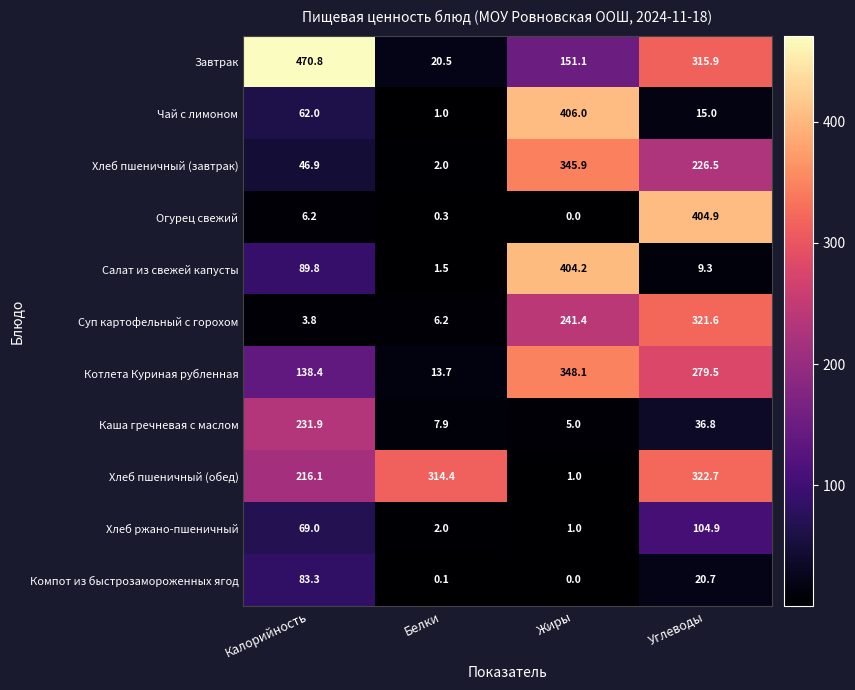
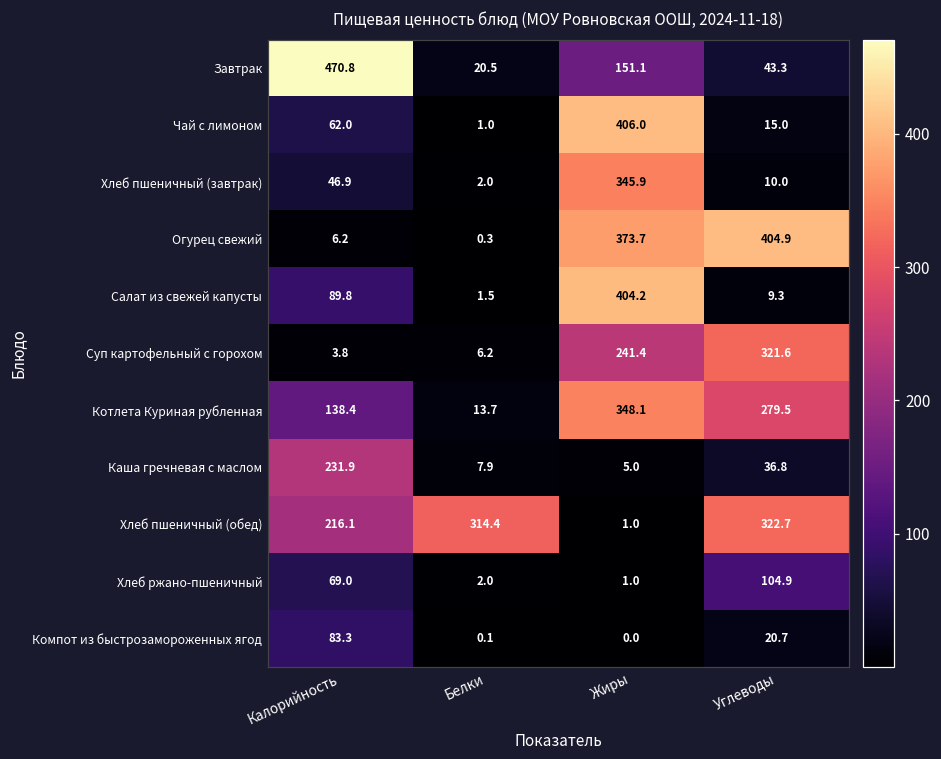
  {
    "Завтрак": {
      "Калорийность": 470.8,
      "Белки": 20.5,
      "Жиры": 151.1,
-     "Углеводы": 315.9
+     "Углеводы": 43.3
    },
    "Чай с лимоном": {
      "Калорийность": 62.0,
      "Белки": 1.0,
      "Жиры": 406.0,
      "Углеводы": 15.0
    },
    "Хлеб пшеничный (завтрак)": {
      "Калорийность": 46.9,
      "Белки": 2.0,
      "Жиры": 345.9,
-     "Углеводы": 226.5
+     "Углеводы": 10.0
    },
    "Огурец свежий": {
      "Калорийность": 6.2,
      "Белки": 0.3,
-     "Жиры": 0.0,
+     "Жиры": 373.7,
      "Углеводы": 404.9
    },
    "Салат из свежей капусты": {
      "Калорийность": 89.8,
      "Белки": 1.5,
      "Жиры": 404.2,
      "Углеводы": 9.3
    },
    "Суп картофельный с горохом": {
      "Калорийность": 3.8,
      "Белки": 6.2,
      "Жиры": 241.4,
      "Углеводы": 321.6
    },
    "Котлета Куриная рубленная": {
      "Калорийность": 138.4,
      "Белки": 13.7,
      "Жиры": 348.1,
      "Углеводы": 279.5
    },
    "Каша гречневая с маслом": {
      "Калорийность": 231.9,
      "Белки": 7.9,
      "Жиры": 5.0,
      "Углеводы": 36.8
    },
    "Хлеб пшеничный (обед)": {
      "Калорийность": 216.1,
      "Белки": 314.4,
      "Жиры": 1.0,
      "Углеводы": 322.7
    },
    "Хлеб ржано-пшеничный": {
      "Калорийность": 69.0,
      "Белки": 2.0,
      "Жиры": 1.0,
      "Углеводы": 104.9
    },
    "Компот из быстрозамороженных ягод": {
      "Калорийность": 83.3,
      "Белки": 0.1,
      "Жиры": 0.0,
      "Углеводы": 20.7
    }
  }
